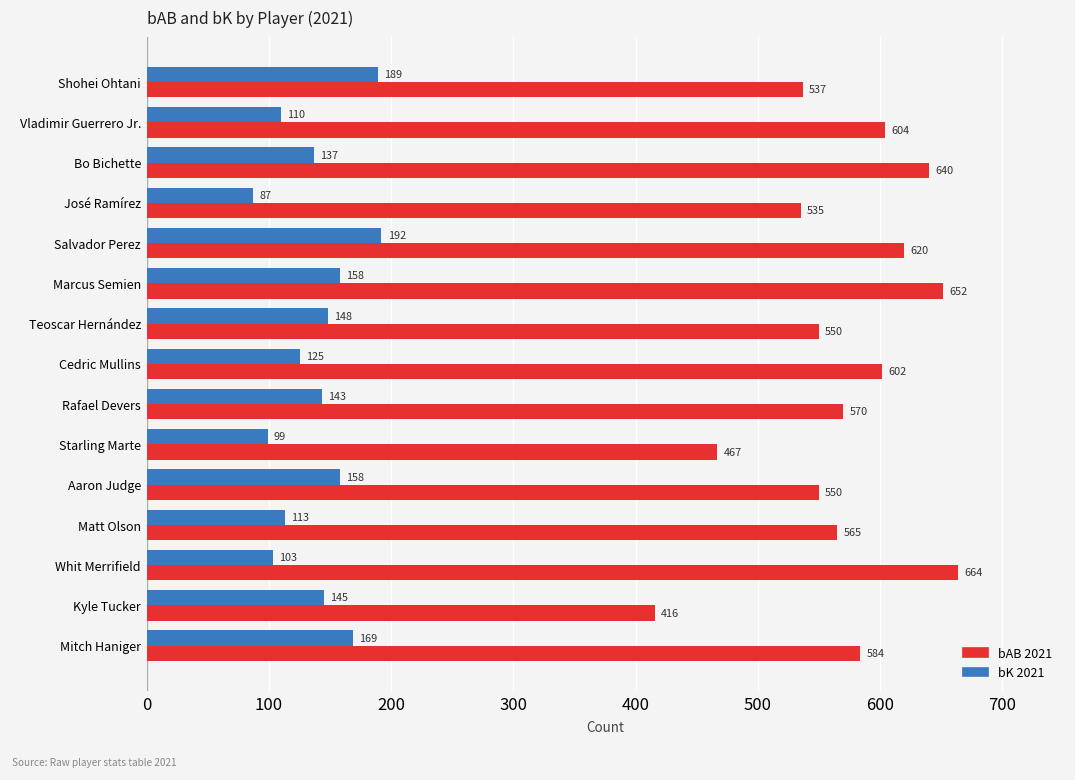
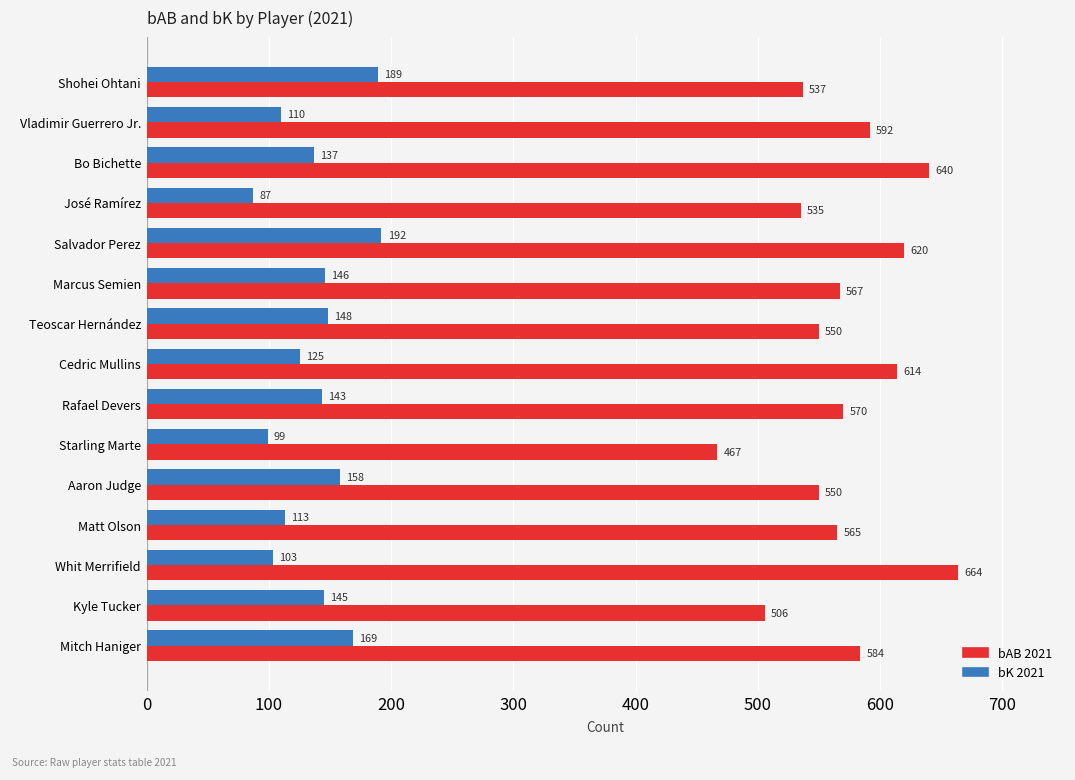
  {
    "bAB 2021": {
      "Shohei Ohtani": 537,
-     "Vladimir Guerrero Jr.": 604,
+     "Vladimir Guerrero Jr.": 592,
      "Bo Bichette": 640,
      "José Ramírez": 535,
      "Salvador Perez": 620,
-     "Marcus Semien": 652,
+     "Marcus Semien": 567,
      "Teoscar Hernández": 550,
-     "Cedric Mullins": 602,
+     "Cedric Mullins": 614,
      "Rafael Devers": 570,
      "Starling Marte": 467,
      "Aaron Judge": 550,
      "Matt Olson": 565,
      "Whit Merrifield": 664,
-     "Kyle Tucker": 416,
+     "Kyle Tucker": 506,
      "Mitch Haniger": 584
    },
    "bK 2021": {
      "Shohei Ohtani": 189,
      "Vladimir Guerrero Jr.": 110,
      "Bo Bichette": 137,
      "José Ramírez": 87,
      "Salvador Perez": 192,
-     "Marcus Semien": 158,
+     "Marcus Semien": 146,
      "Teoscar Hernández": 148,
      "Cedric Mullins": 125,
      "Rafael Devers": 143,
      "Starling Marte": 99,
      "Aaron Judge": 158,
      "Matt Olson": 113,
      "Whit Merrifield": 103,
      "Kyle Tucker": 145,
      "Mitch Haniger": 169
    }
  }
